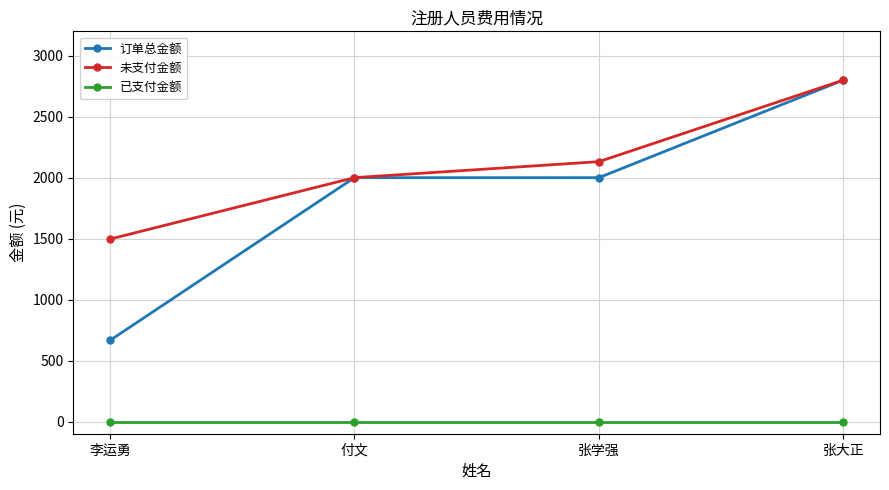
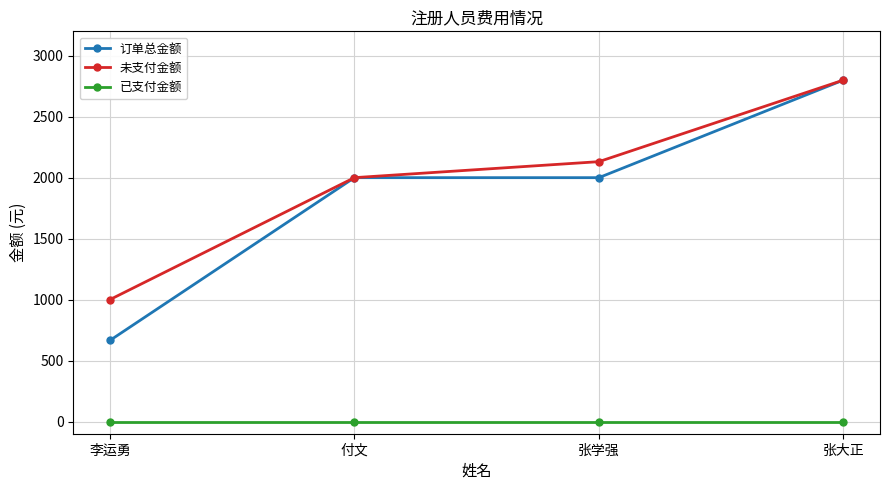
  {
    "订单总金额": {
      "李运勇": 670,
      "张学强": 2000
    },
    "未支付金额": {
-     "李运勇": 1500,
+     "李运勇": 1000,
      "张学强": 2130
    },
    "已支付金额": {
      "李运勇": 0,
      "付文": 0,
      "张学强": 0,
      "张大正": 0
    }
  }
